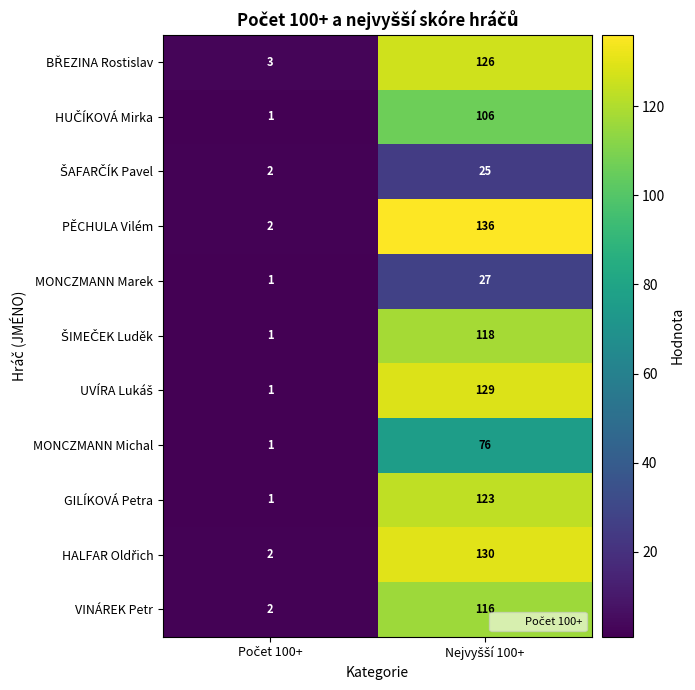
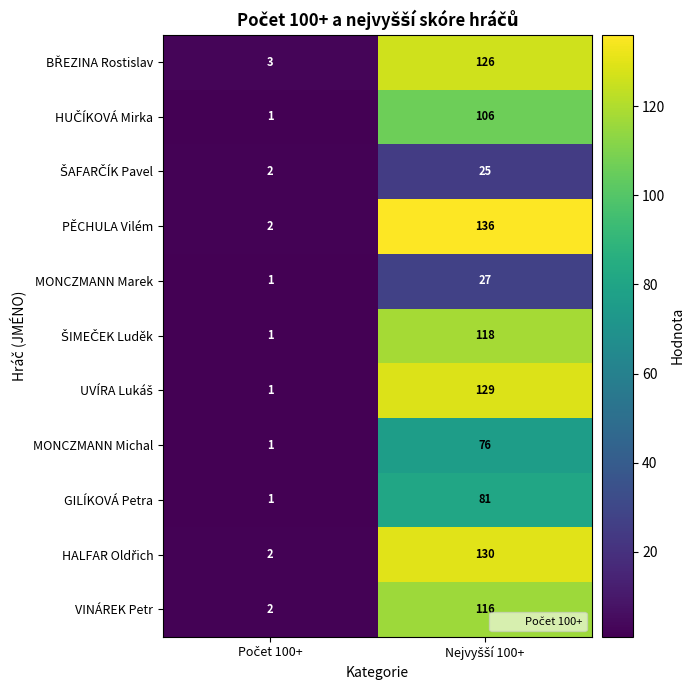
  {
    "BŘEZINA Rostislav": {
      "Počet 100+": 3,
      "Nejvyšší 100+": 126
    },
    "HUČÍKOVÁ Mirka": {
      "Počet 100+": 1,
      "Nejvyšší 100+": 106
    },
    "ŠAFARČÍK Pavel": {
      "Počet 100+": 2,
      "Nejvyšší 100+": 25
    },
    "PĚCHULA Vilém": {
      "Počet 100+": 2,
      "Nejvyšší 100+": 136
    },
    "MONCZMANN Marek": {
      "Počet 100+": 1,
      "Nejvyšší 100+": 27
    },
    "ŠIMEČEK Luděk": {
      "Počet 100+": 1,
      "Nejvyšší 100+": 118
    },
    "UVÍRA Lukáš": {
      "Počet 100+": 1,
      "Nejvyšší 100+": 129
    },
    "MONCZMANN Michal": {
      "Počet 100+": 1,
      "Nejvyšší 100+": 76
    },
    "GILÍKOVÁ Petra": {
      "Počet 100+": 1,
-     "Nejvyšší 100+": 123
+     "Nejvyšší 100+": 81
    },
    "HALFAR Oldřich": {
      "Počet 100+": 2,
      "Nejvyšší 100+": 130
    },
    "VINÁREK Petr": {
      "Počet 100+": 2
    }
  }
